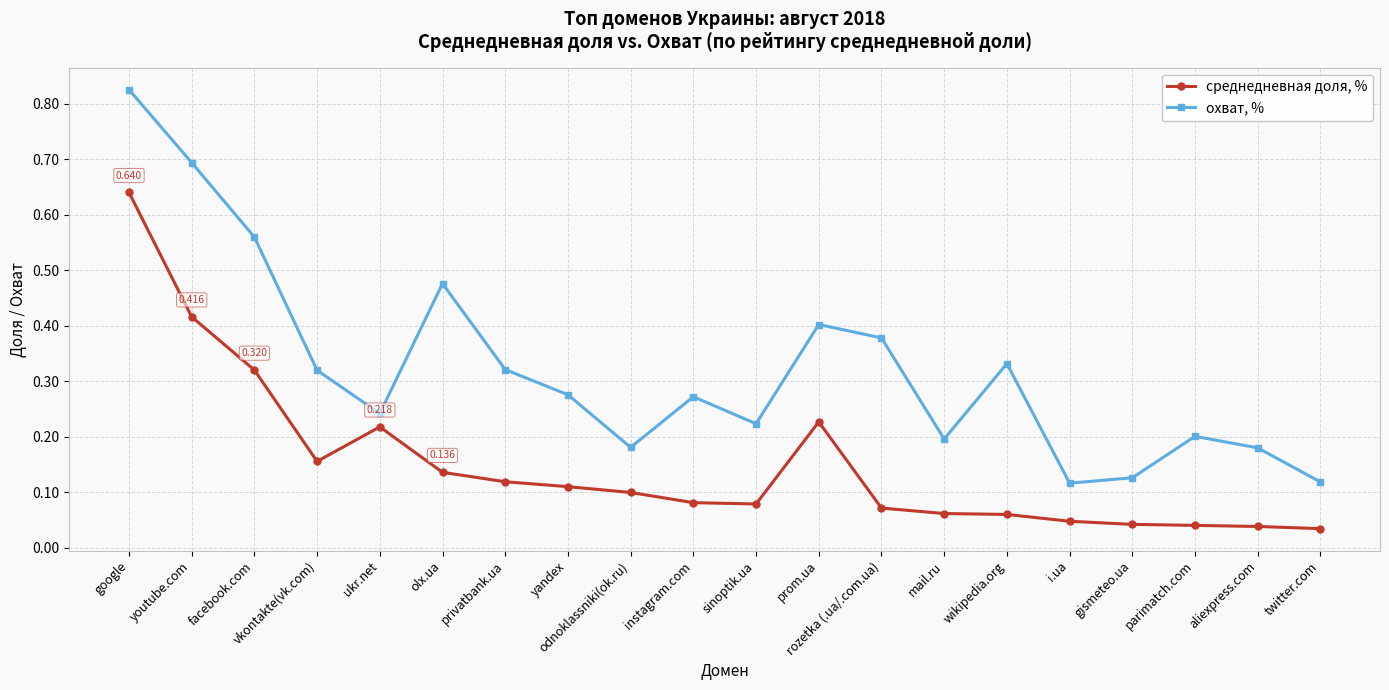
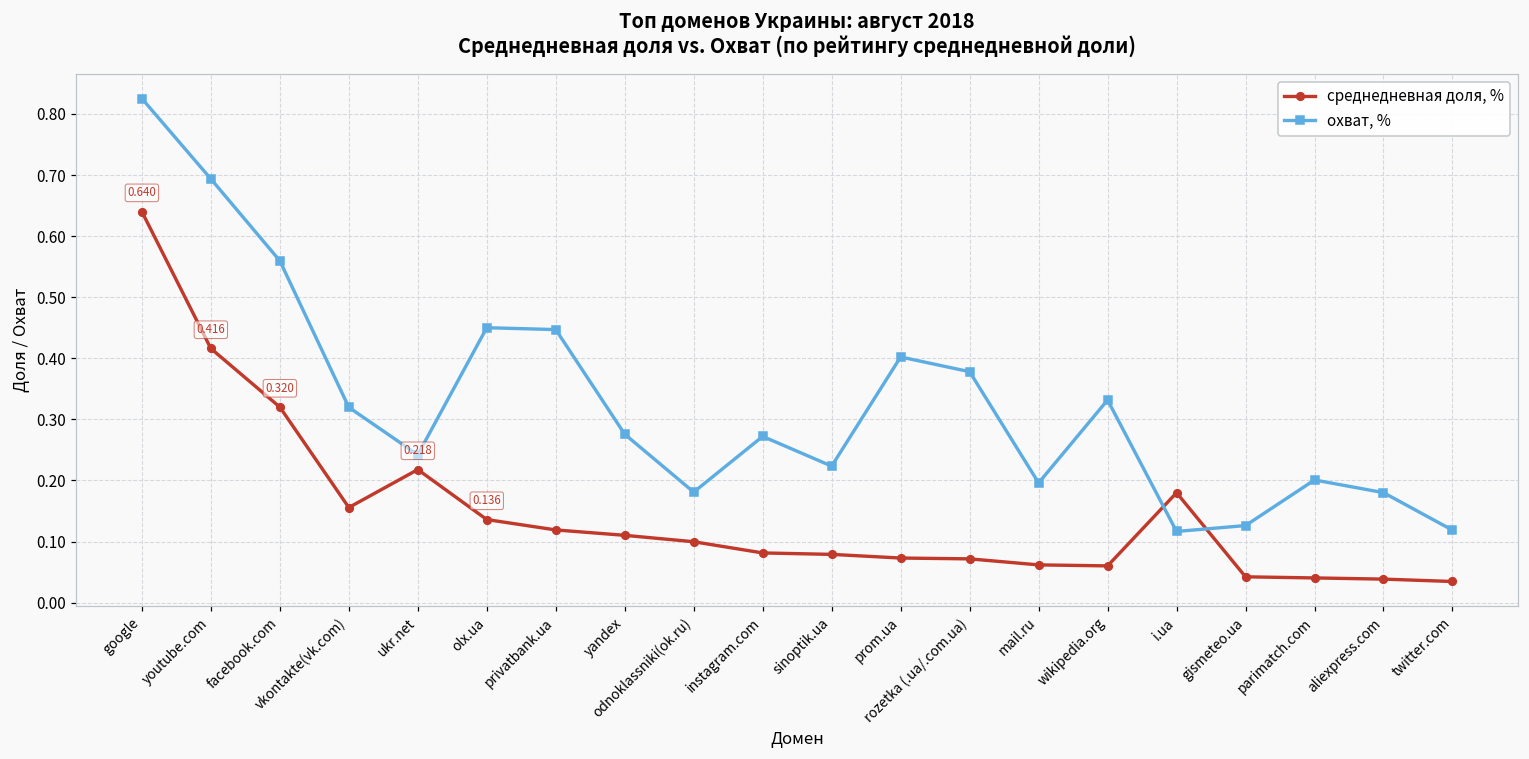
  {
    "среднедневная доля, %": {
      "vkontakte(vk.com)": 0.16,
      "privatbank.ua": 0.12,
      "yandex": 0.11,
      "odnoklassniki(ok.ru)": 0.10,
      "instagram.com": 0.08,
      "sinoptik.ua": 0.08,
-     "prom.ua": 0.23,
+     "prom.ua": 0.07,
      "rozetka (.ua/.com.ua)": 0.07,
      "mail.ru": 0.06,
      "wikipedia.org": 0.06,
-     "i.ua": 0.05,
+     "i.ua": 0.18,
      "gismeteo.ua": 0.04,
      "parimatch.com": 0.04,
      "aliexpress.com": 0.04,
      "twitter.com": 0.03
    },
    "охват, %": {
      "google": 0.83,
      "youtube.com": 0.69,
      "facebook.com": 0.56,
      "vkontakte(vk.com)": 0.32,
-     "olx.ua": 0.48,
-     "privatbank.ua": 0.32,
+     "olx.ua": 0.45,
+     "privatbank.ua": 0.45,
      "yandex": 0.28,
      "odnoklassniki(ok.ru)": 0.18,
      "instagram.com": 0.27,
      "sinoptik.ua": 0.22,
      "prom.ua": 0.40,
      "rozetka (.ua/.com.ua)": 0.38,
      "mail.ru": 0.20,
      "wikipedia.org": 0.33,
      "i.ua": 0.12,
      "gismeteo.ua": 0.13,
      "parimatch.com": 0.20,
      "aliexpress.com": 0.18,
      "twitter.com": 0.12
    }
  }
